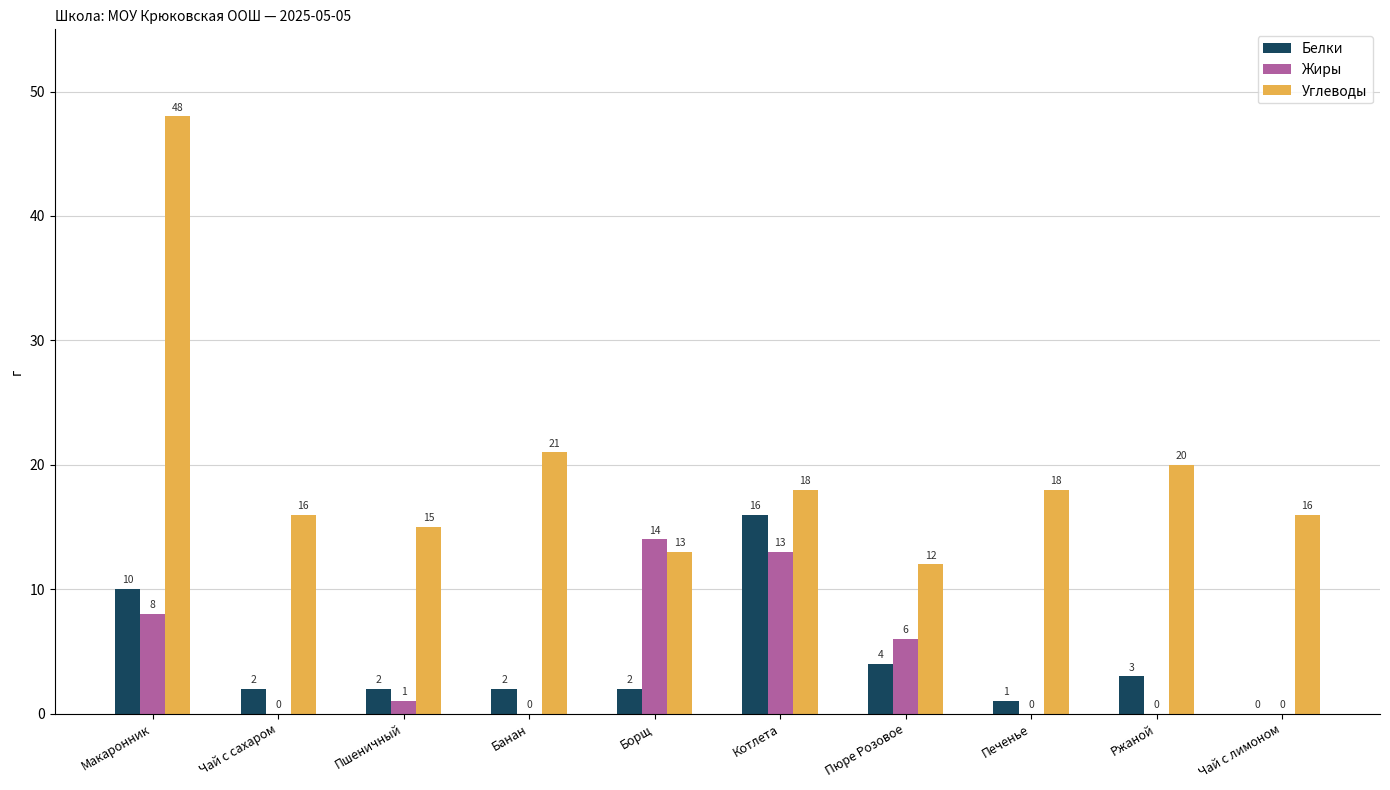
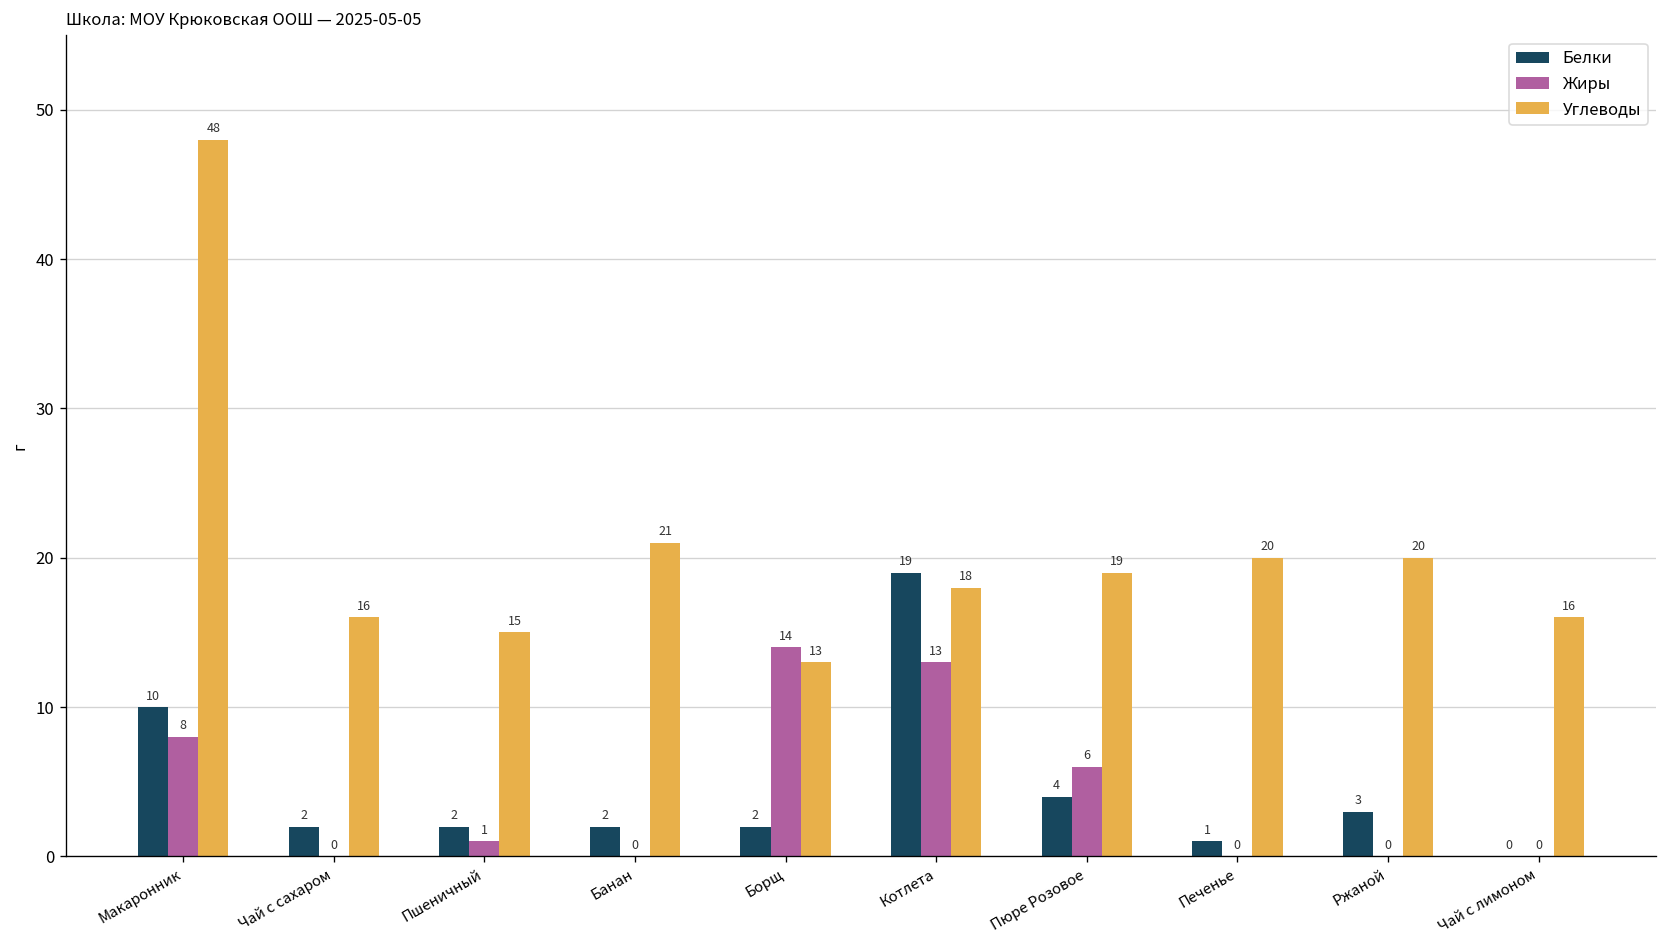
  {
    "Белки": {
      "Макаронник": 10,
      "Чай с сахаром": 2,
      "Пшеничный": 2,
      "Банан": 2,
      "Борщ": 2,
-     "Котлета": 16,
+     "Котлета": 19,
      "Пюре Розовое": 4,
      "Печенье": 1,
      "Ржаной": 3,
      "Чай с лимоном": 0
    },
    "Жиры": {
      "Макаронник": 8,
      "Чай с сахаром": 0,
      "Пшеничный": 1,
      "Банан": 0,
      "Борщ": 14,
      "Котлета": 13,
      "Пюре Розовое": 6,
      "Печенье": 0,
      "Ржаной": 0,
      "Чай с лимоном": 0
    },
    "Углеводы": {
      "Макаронник": 48,
      "Чай с сахаром": 16,
      "Пшеничный": 15,
      "Банан": 21,
      "Борщ": 13,
      "Котлета": 18,
-     "Пюре Розовое": 12,
-     "Печенье": 18,
+     "Пюре Розовое": 19,
+     "Печенье": 20,
      "Ржаной": 20,
      "Чай с лимоном": 16
    }
  }
